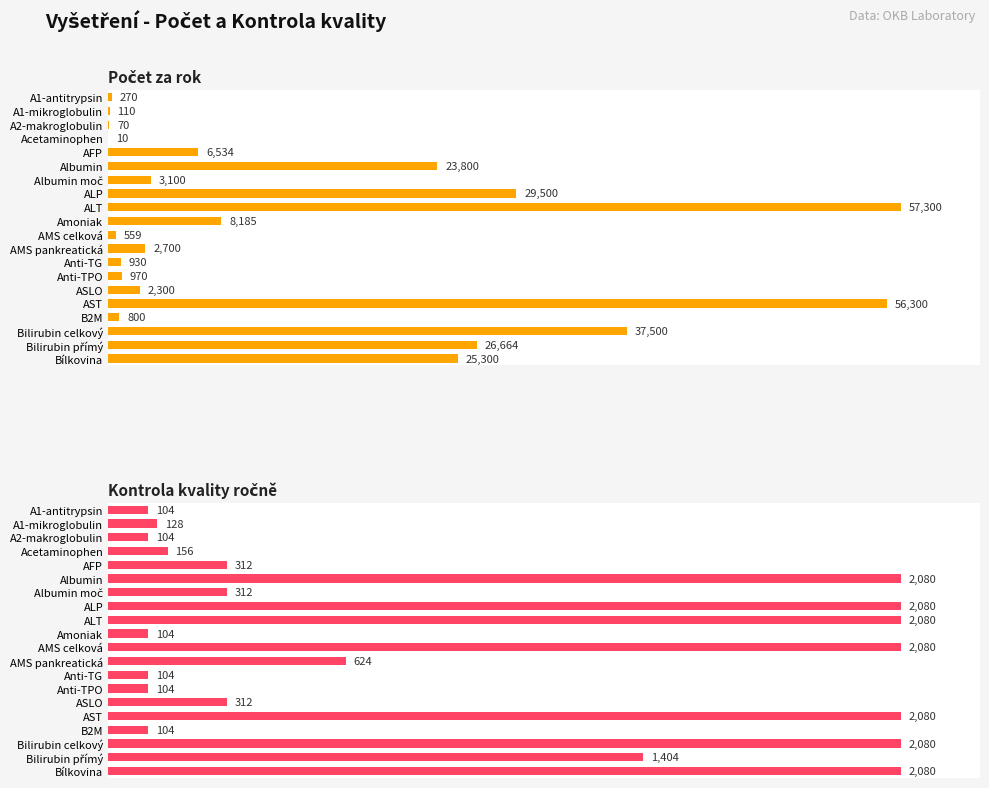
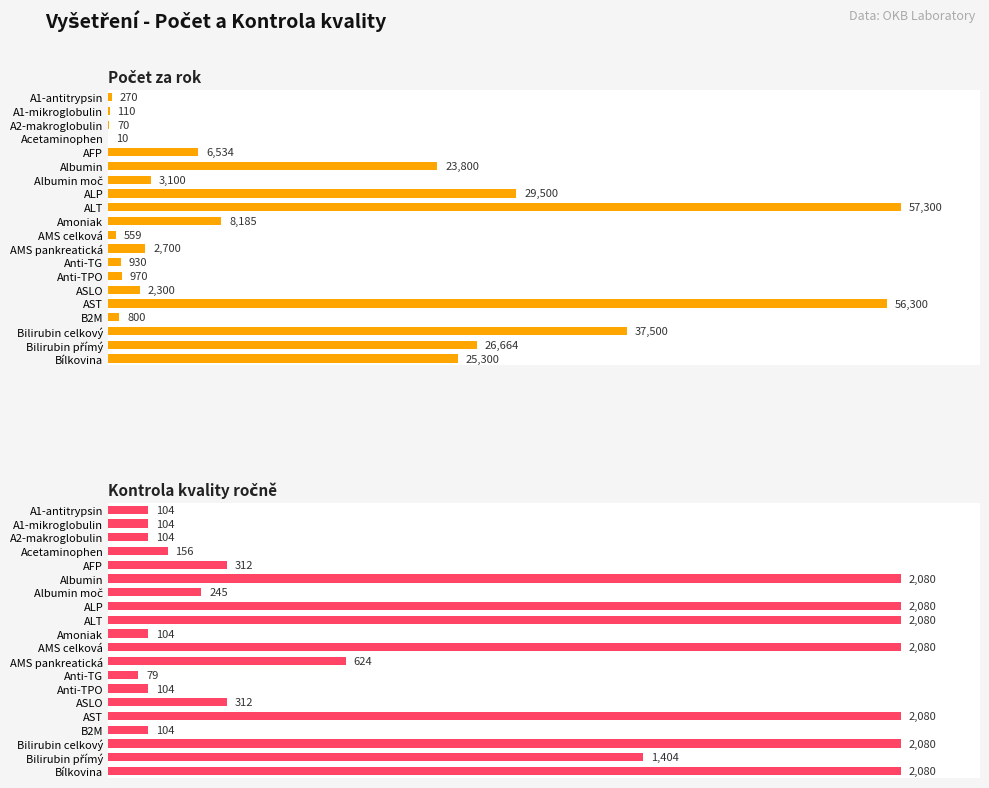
  {
    "Počet za rok": {
      "A1-antitrypsin": "270",
      "A1-mikroglobulin": "110",
      "A2-makroglobulin": "70",
      "Acetaminophen": "10",
      "AFP": "6,534",
      "Albumin": "23,800",
      "Albumin moč": "3,100",
      "ALP": "29,500",
      "ALT": "57,300",
      "Amoniak": "8,185",
      "AMS celková": "559",
      "AMS pankreatická": "2,700",
      "Anti-TG": "930",
      "Anti-TPO": "970",
      "ASLO": "2,300",
      "AST": "56,300",
      "B2M": "800",
      "Bilirubin celkový": "37,500",
      "Bilirubin přímý": "26,664",
      "Bílkovina": "25,300"
    },
    "Kontrola kvality ročně": {
      "A1-antitrypsin": "104",
-     "A1-mikroglobulin": "128",
+     "A1-mikroglobulin": "104",
      "A2-makroglobulin": "104",
      "Acetaminophen": "156",
      "AFP": "312",
      "Albumin": "2,080",
-     "Albumin moč": "312",
+     "Albumin moč": "245",
      "ALP": "2,080",
      "ALT": "2,080",
      "Amoniak": "104",
      "AMS celková": "2,080",
      "AMS pankreatická": "624",
-     "Anti-TG": "104",
+     "Anti-TG": "79",
      "Anti-TPO": "104",
      "ASLO": "312",
      "AST": "2,080",
      "B2M": "104",
      "Bilirubin celkový": "2,080",
      "Bilirubin přímý": "1,404",
      "Bílkovina": "2,080"
    }
  }
